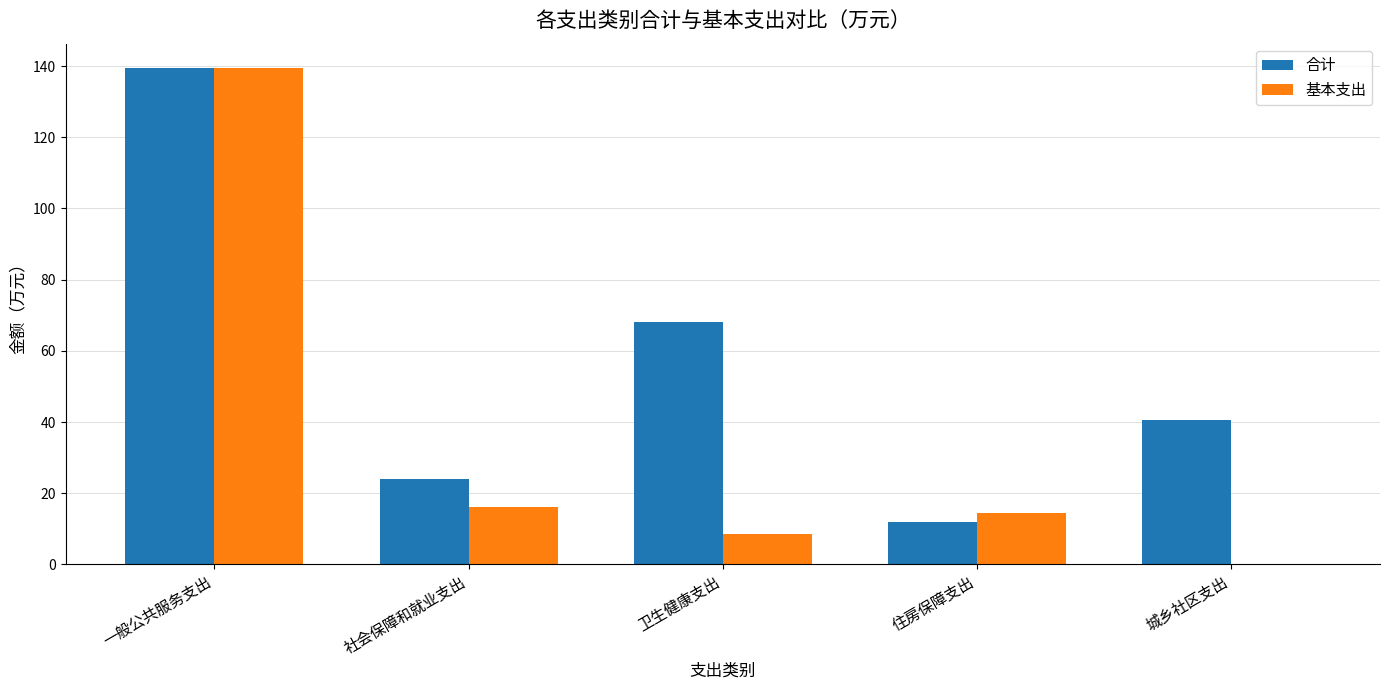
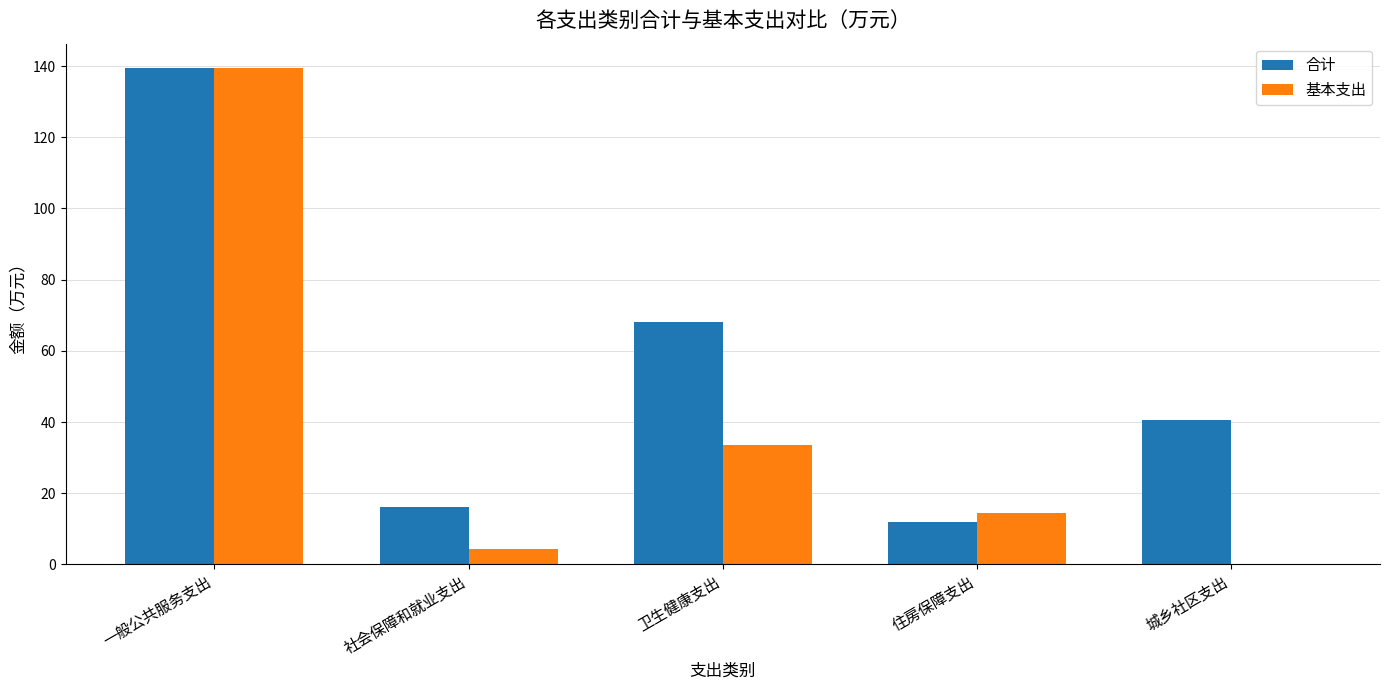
  {
    "合计": {
      "一般公共服务支出": 139,
-     "社会保障和就业支出": 24,
+     "社会保障和就业支出": 16,
      "卫生健康支出": 68,
      "住房保障支出": 12,
      "城乡社区支出": 41
    },
    "基本支出": {
      "一般公共服务支出": 139,
-     "社会保障和就业支出": 16,
-     "卫生健康支出": 8,
+     "社会保障和就业支出": 4,
+     "卫生健康支出": 34,
      "住房保障支出": 14,
      "城乡社区支出": 0
    }
  }
